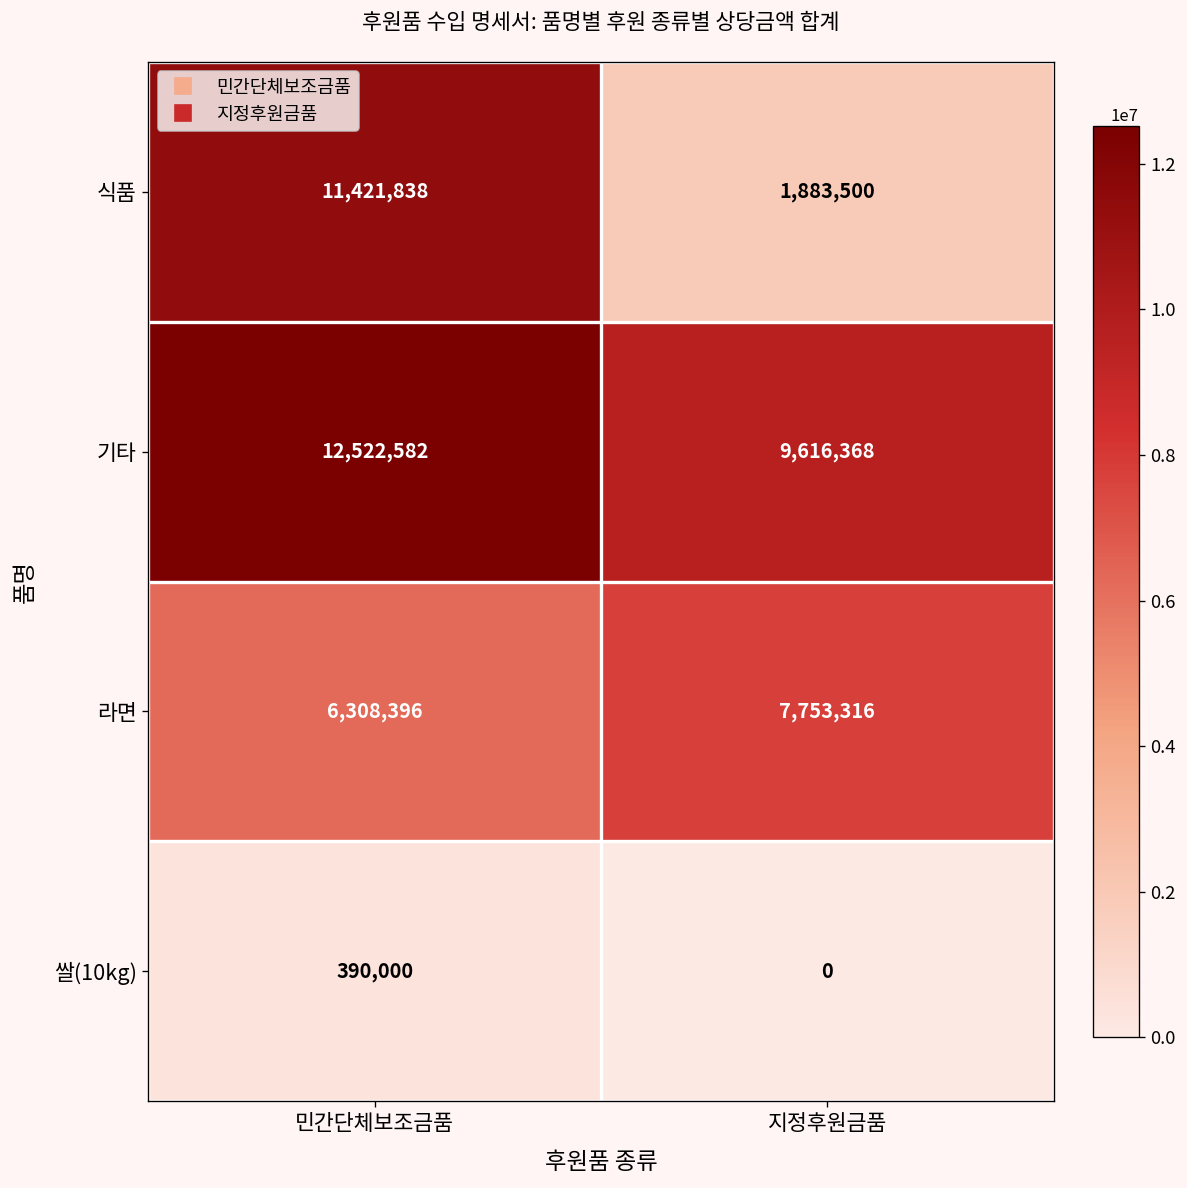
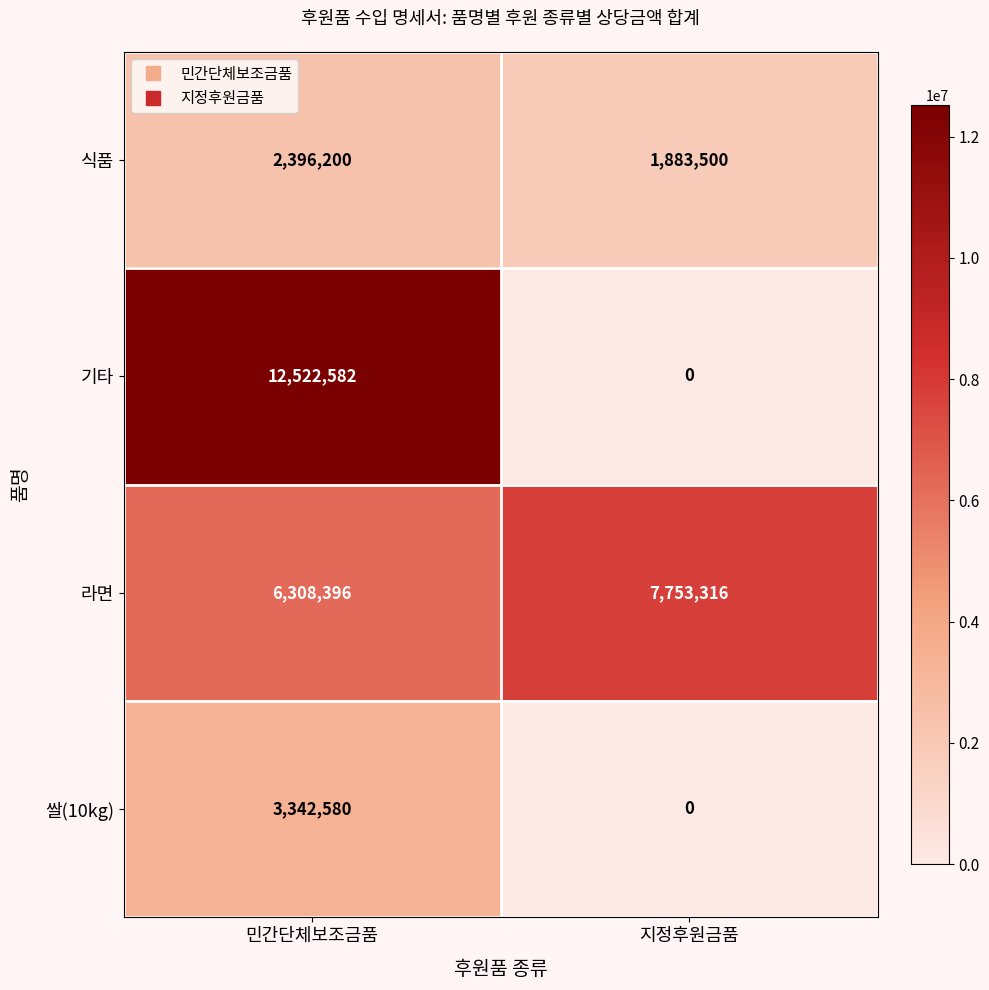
  {
    "식품": {
-     "민간단체보조금품": "11,421,838",
+     "민간단체보조금품": "2,396,200",
      "지정후원금품": "1,883,500"
    },
    "기타": {
      "민간단체보조금품": "12,522,582",
-     "지정후원금품": "9,616,368"
+     "지정후원금품": "0"
    },
    "라면": {
      "민간단체보조금품": "6,308,396",
      "지정후원금품": "7,753,316"
    },
    "쌀(10kg)": {
-     "민간단체보조금품": "390,000",
+     "민간단체보조금품": "3,342,580",
      "지정후원금품": "0"
    }
  }
